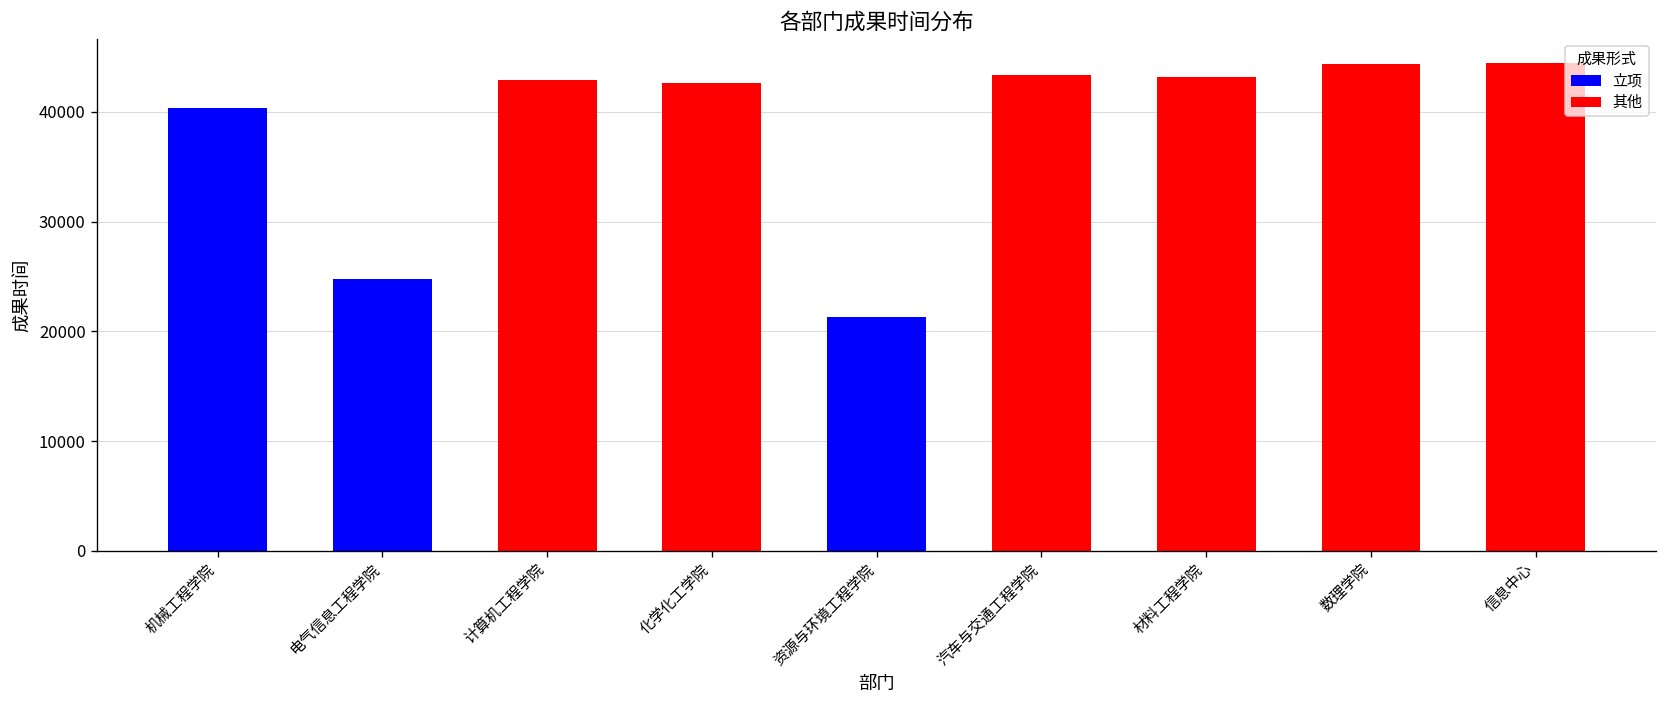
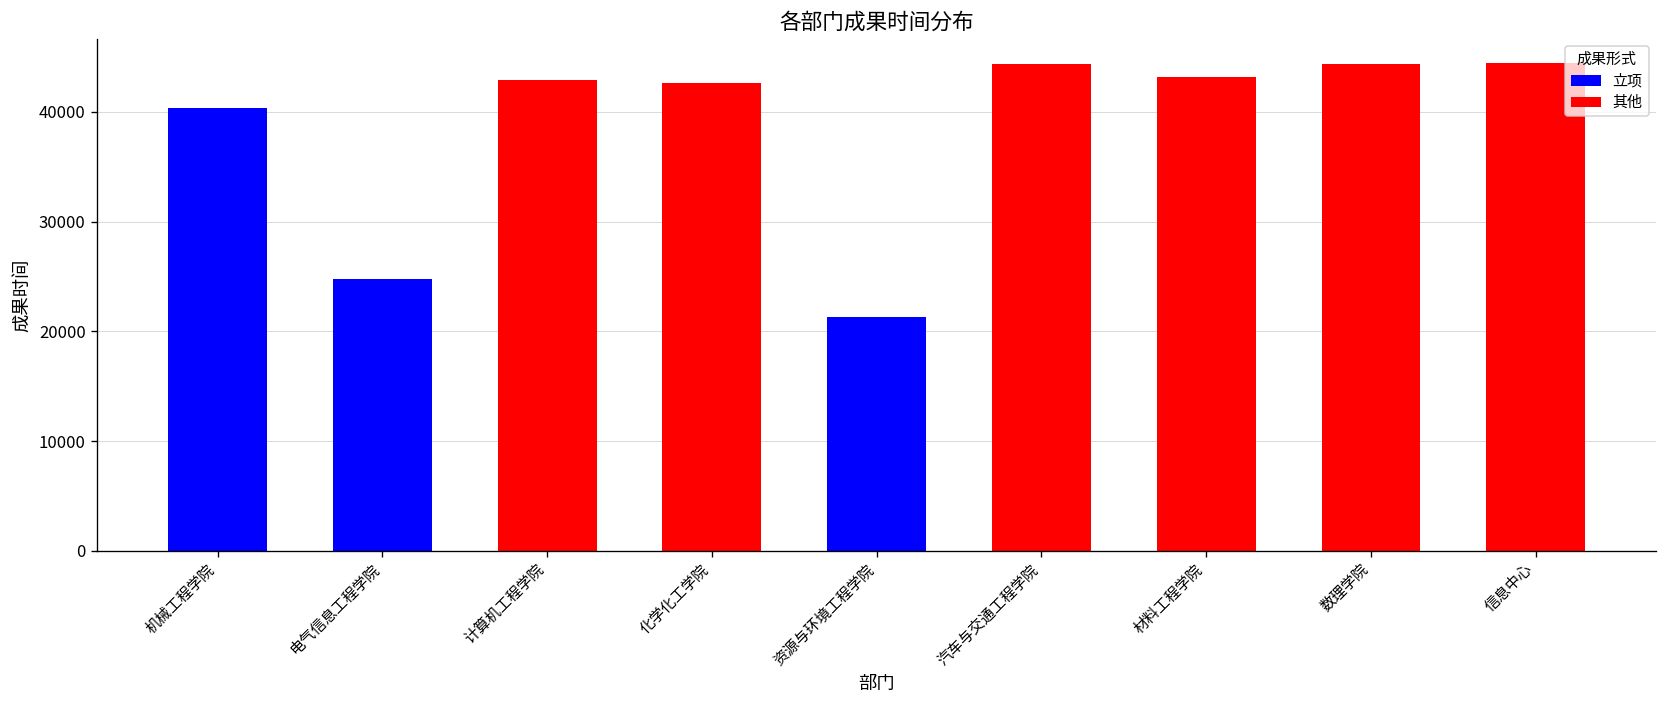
  {
    "立项": {
      "机械工程学院": 40000,
      "电气信息工程学院": 25000,
      "计算机工程学院": 0,
      "化学化工学院": 0,
      "资源与环境工程学院": 21000,
      "汽车与交通工程学院": 0,
      "材料工程学院": 0,
      "数理学院": 0,
      "信息中心": 0
    },
    "其他": {
-     "汽车与交通工程学院": 43000
+     "汽车与交通工程学院": 44000
    }
  }
